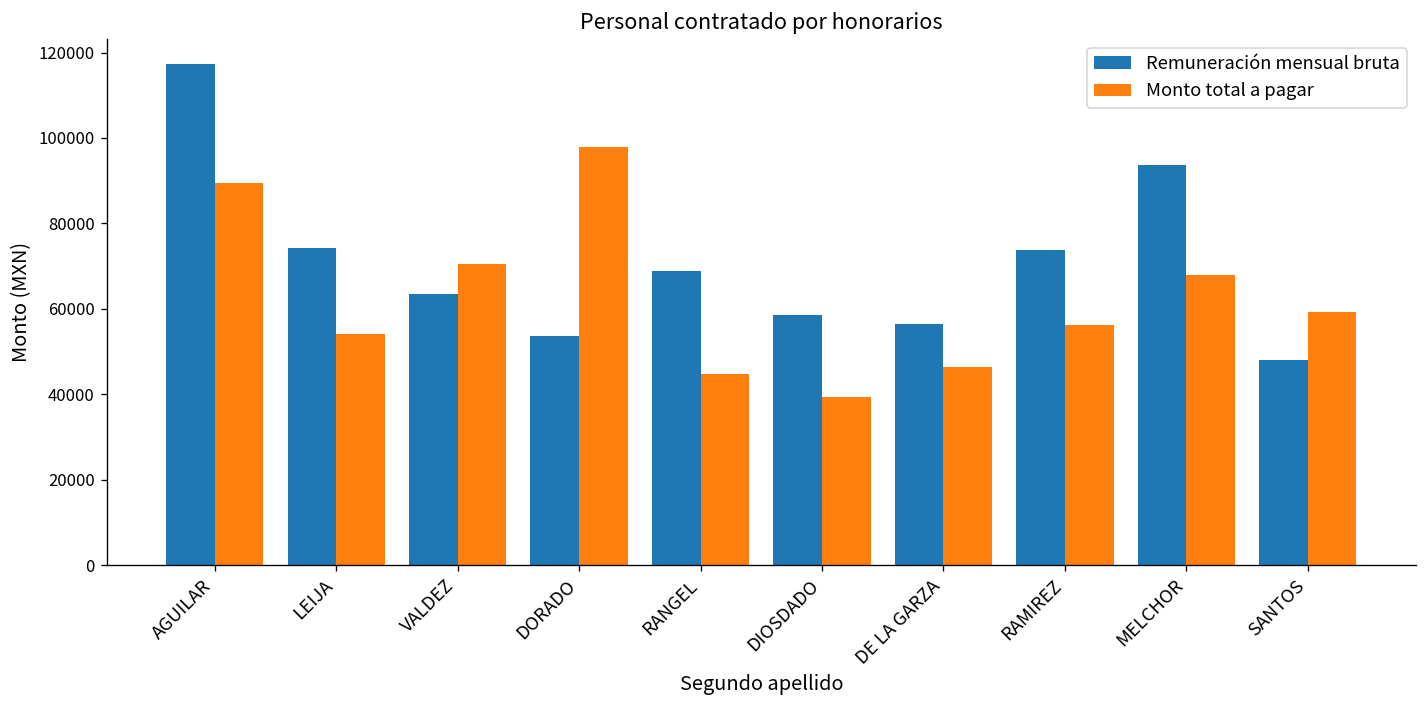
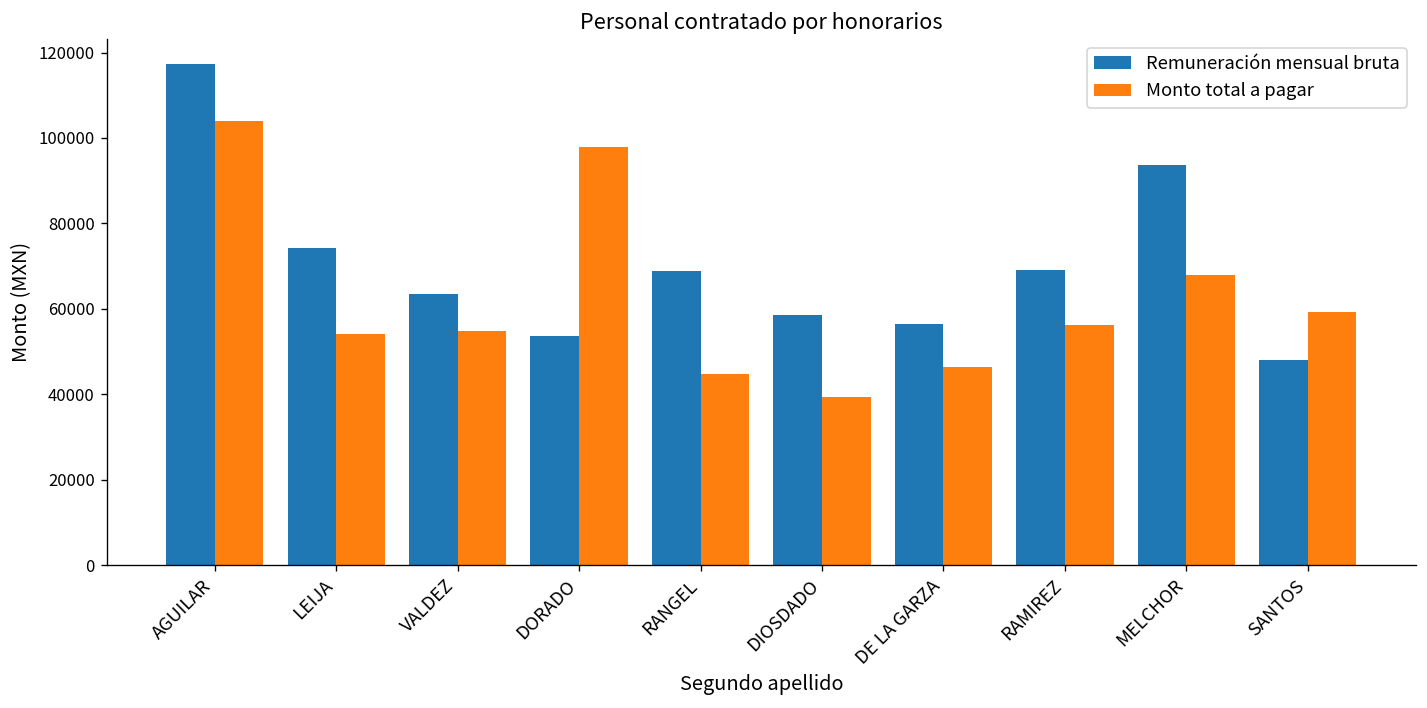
  {
    "Remuneración mensual bruta": {
      "AGUILAR": 117000,
      "LEIJA": 74000,
      "VALDEZ": 63000,
      "DORADO": 54000,
      "RANGEL": 69000,
      "DIOSDADO": 58000,
      "DE LA GARZA": 56000,
-     "RAMIREZ": 74000,
+     "RAMIREZ": 69000,
      "MELCHOR": 94000,
      "SANTOS": 48000
    },
    "Monto total a pagar": {
-     "AGUILAR": 90000,
+     "AGUILAR": 104000,
      "LEIJA": 54000,
-     "VALDEZ": 71000,
+     "VALDEZ": 55000,
      "DORADO": 98000,
      "RANGEL": 45000,
      "DIOSDADO": 39000,
      "DE LA GARZA": 46000,
      "RAMIREZ": 56000,
      "MELCHOR": 68000,
      "SANTOS": 59000
    }
  }
